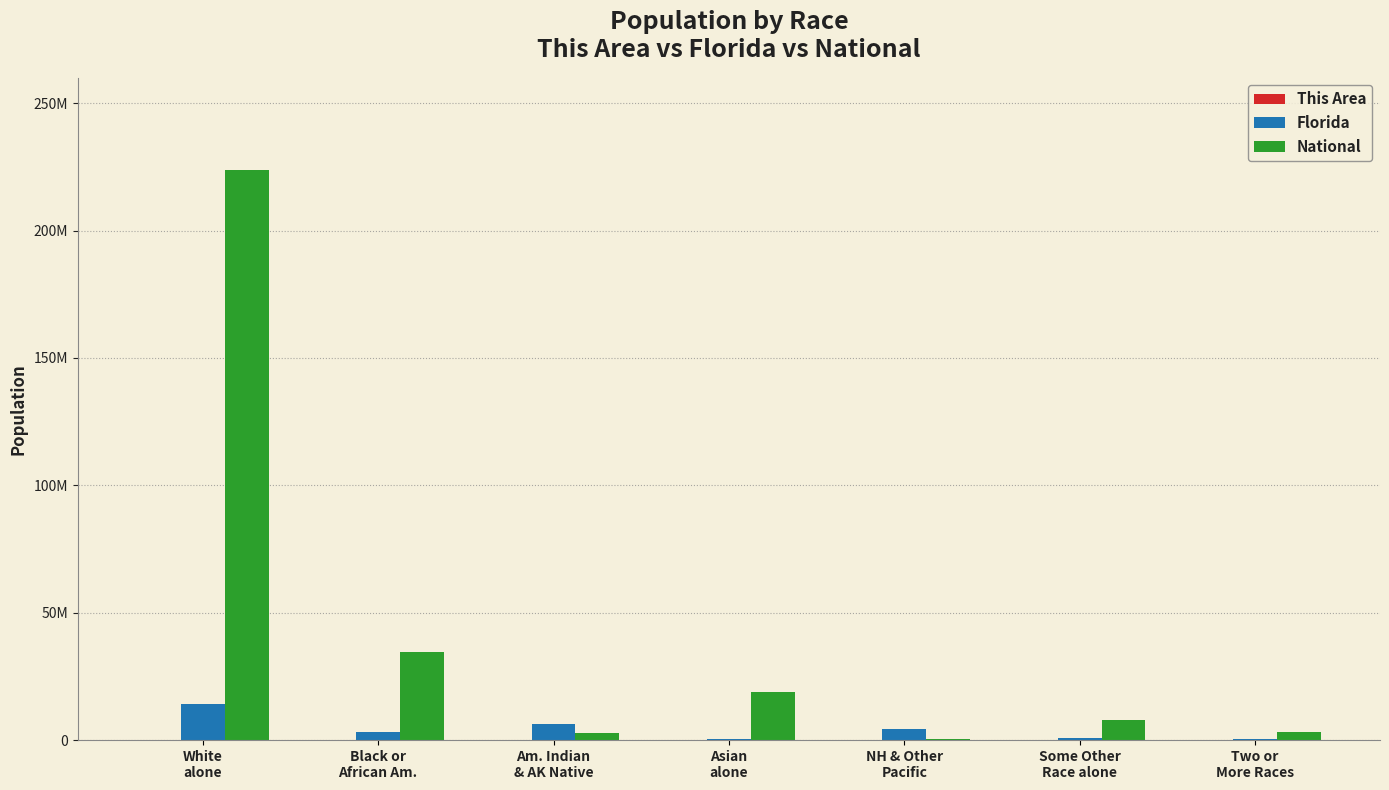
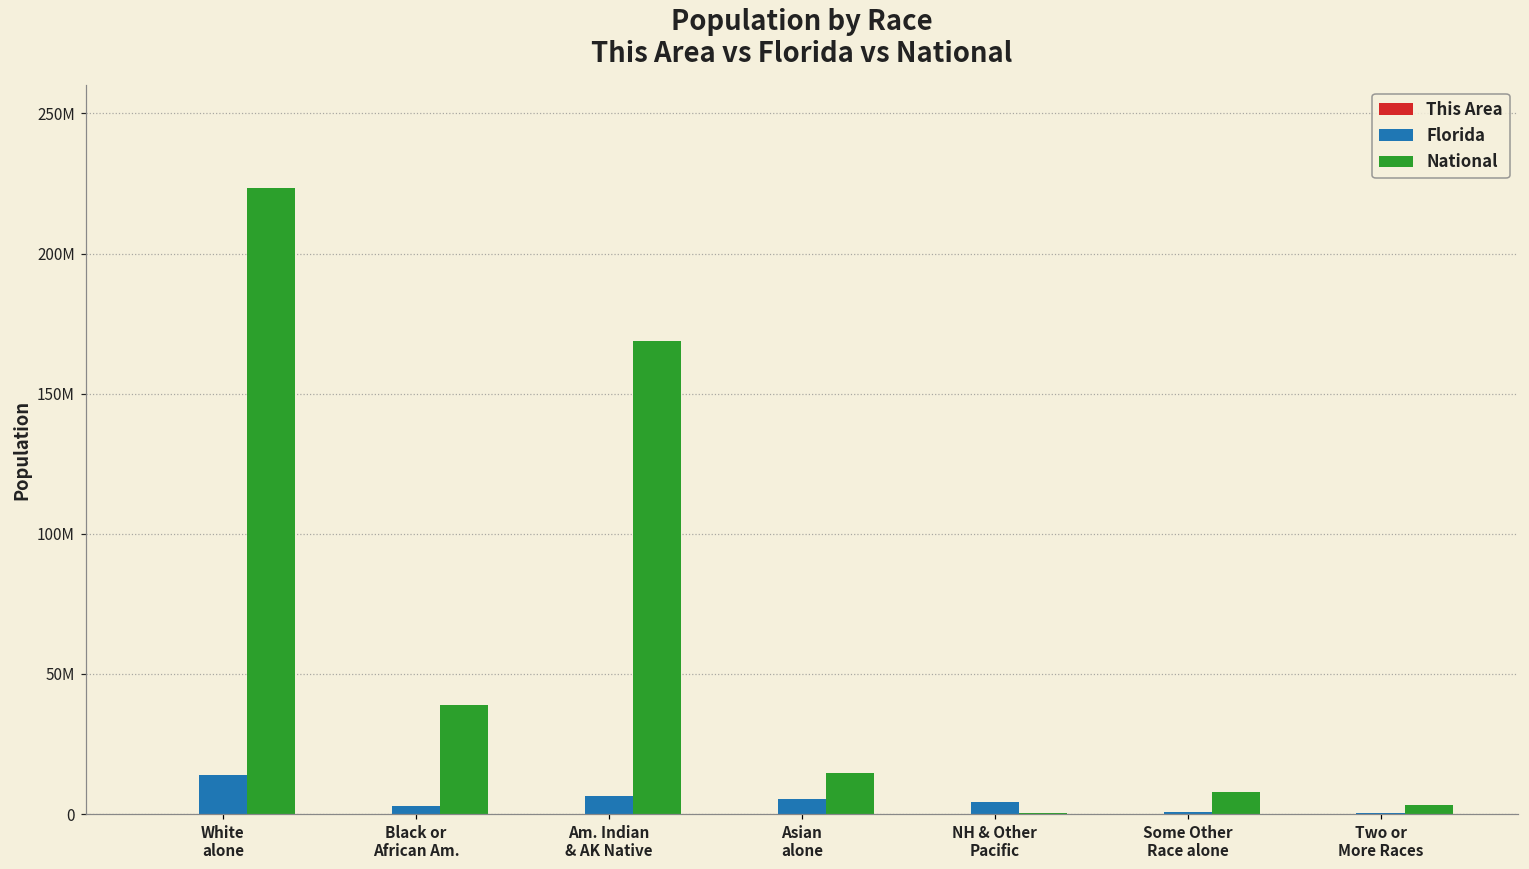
  {
    "Florida": {
      "White alone": 14000000,
      "Black or African Am.": 3000000,
      "Am. Indian & AK Native": 6000000,
-     "Asian alone": 0,
+     "Asian alone": 5000000,
      "NH & Other Pacific": 4000000
    },
    "National": {
      "White alone": 224000000,
-     "Black or African Am.": 35000000,
-     "Am. Indian & AK Native": 3000000,
-     "Asian alone": 19000000,
+     "Black or African Am.": 39000000,
+     "Am. Indian & AK Native": 169000000,
+     "Asian alone": 15000000,
      "Some Other Race alone": 8000000,
      "Two or More Races": 3000000
    }
  }
